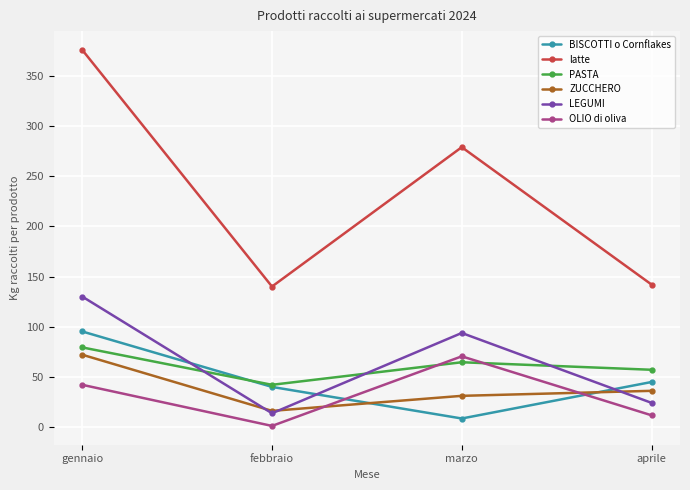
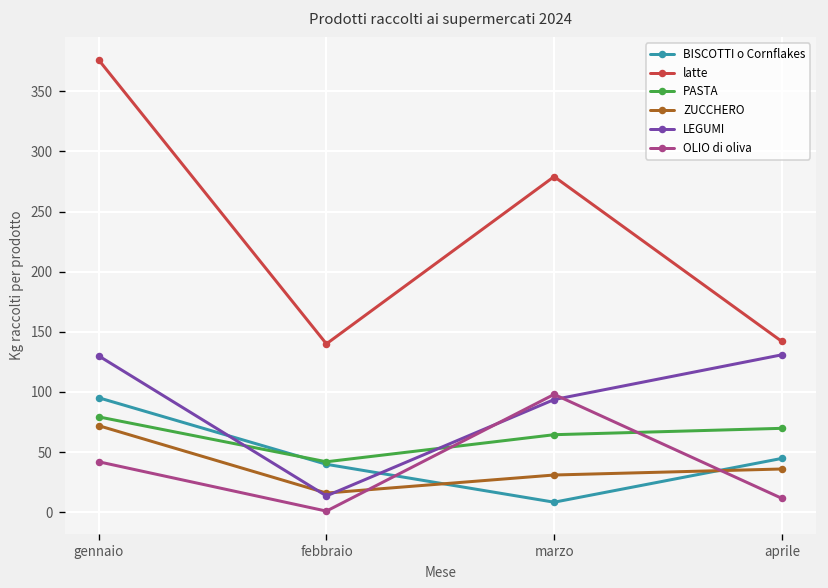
  {
    "BISCOTTI o Cornflakes": {
      "gennaio": 95,
      "marzo": 8,
      "aprile": 45
    },
    "PASTA": {
      "gennaio": 79,
      "marzo": 65,
-     "aprile": 57
+     "aprile": 70
    },
    "LEGUMI": {
      "gennaio": 130,
      "marzo": 94,
-     "aprile": 24
+     "aprile": 131
    },
    "OLIO di oliva": {
      "gennaio": 42,
      "febbraio": 1,
-     "marzo": 70,
+     "marzo": 98,
      "aprile": 12
    }
  }
